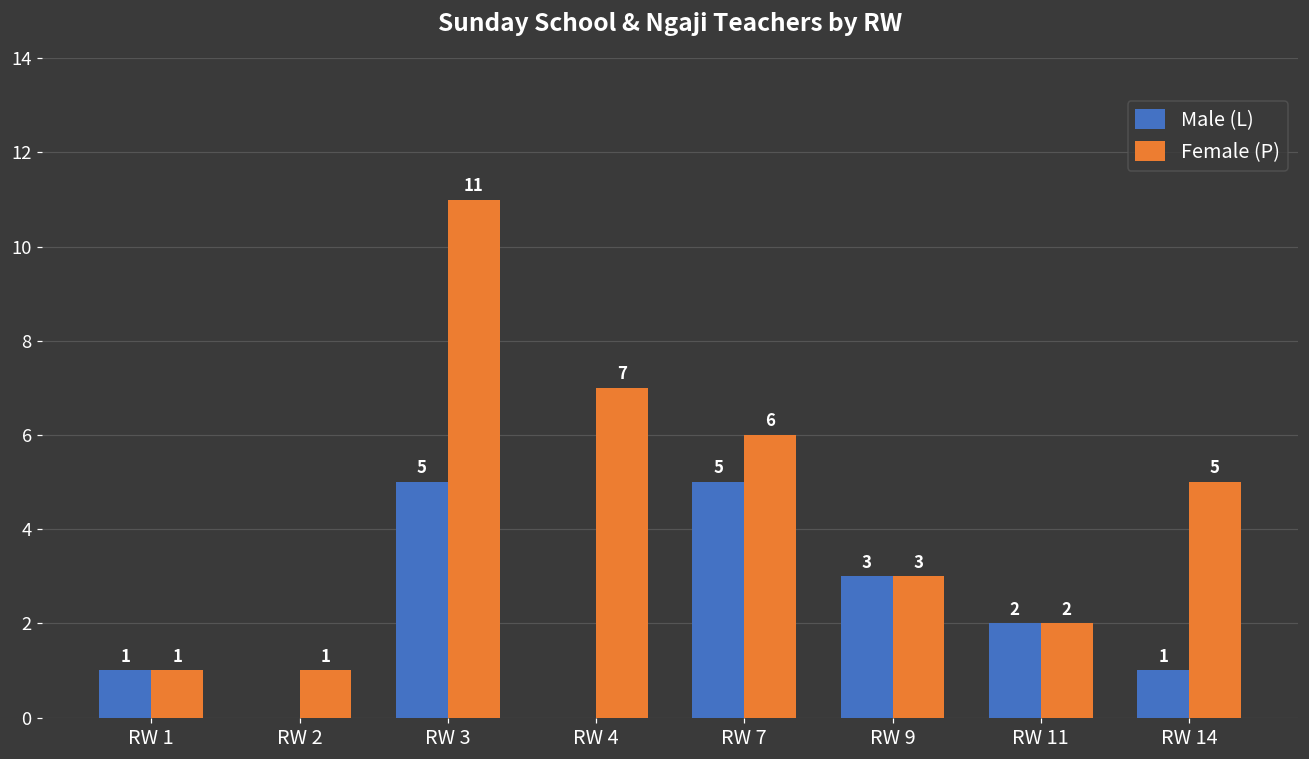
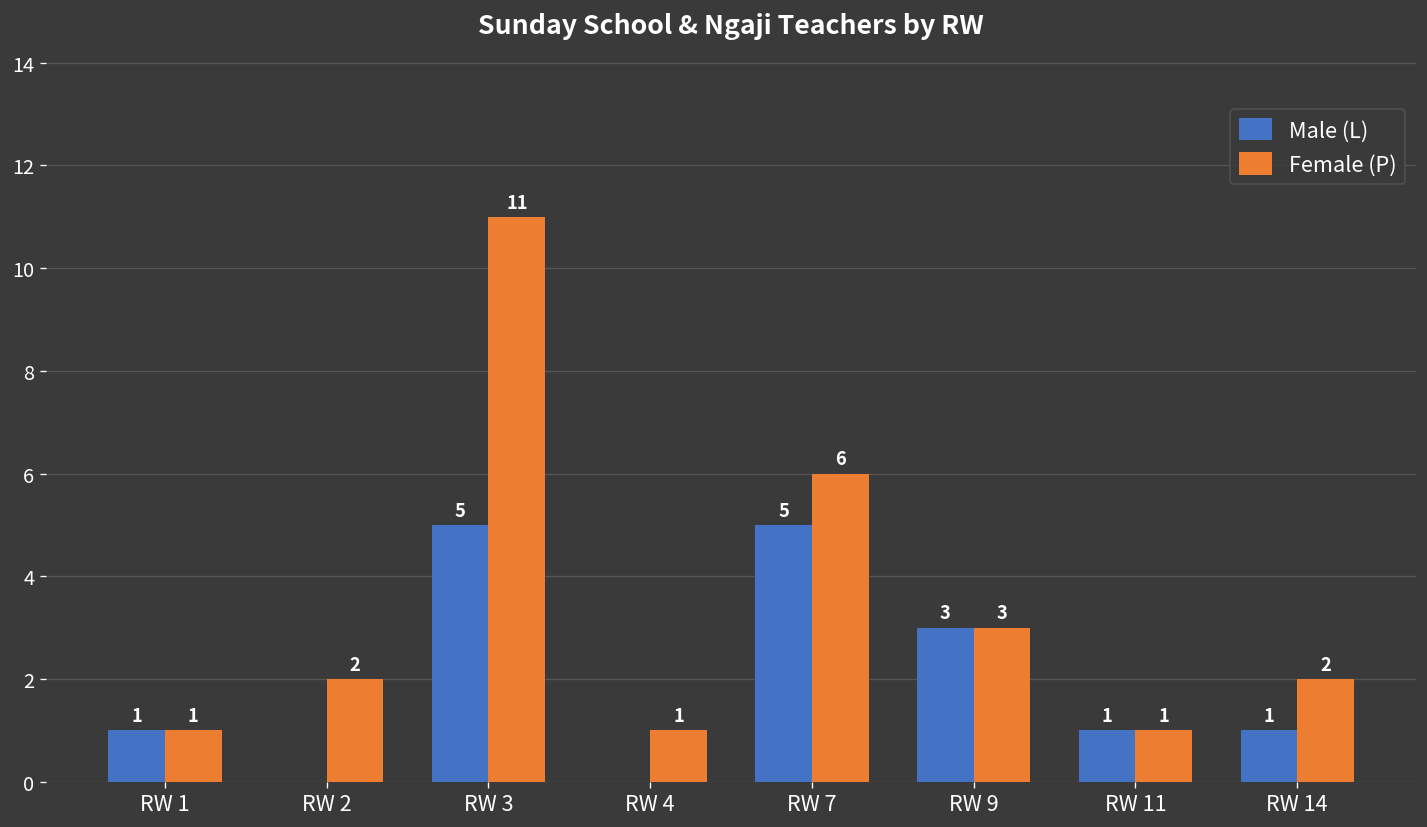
  {
    "Male (L)": {
      "RW 1": 1,
      "RW 3": 5,
      "RW 7": 5,
      "RW 9": 3,
-     "RW 11": 2,
+     "RW 11": 1,
      "RW 14": 1
    },
    "Female (P)": {
      "RW 1": 1,
-     "RW 2": 1,
+     "RW 2": 2,
      "RW 3": 11,
-     "RW 4": 7,
+     "RW 4": 1,
      "RW 7": 6,
      "RW 9": 3,
-     "RW 11": 2,
-     "RW 14": 5
+     "RW 11": 1,
+     "RW 14": 2
    }
  }
